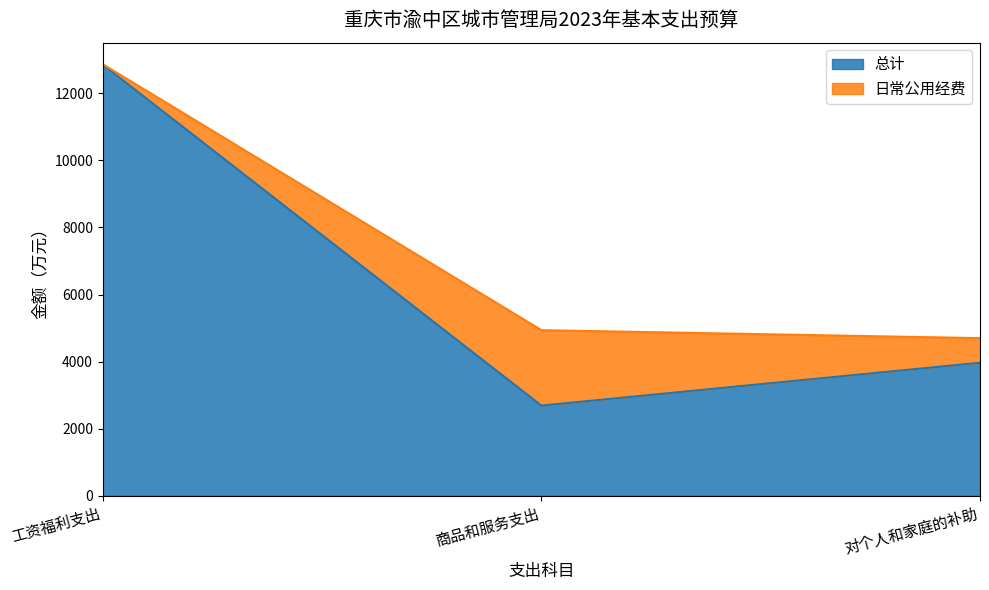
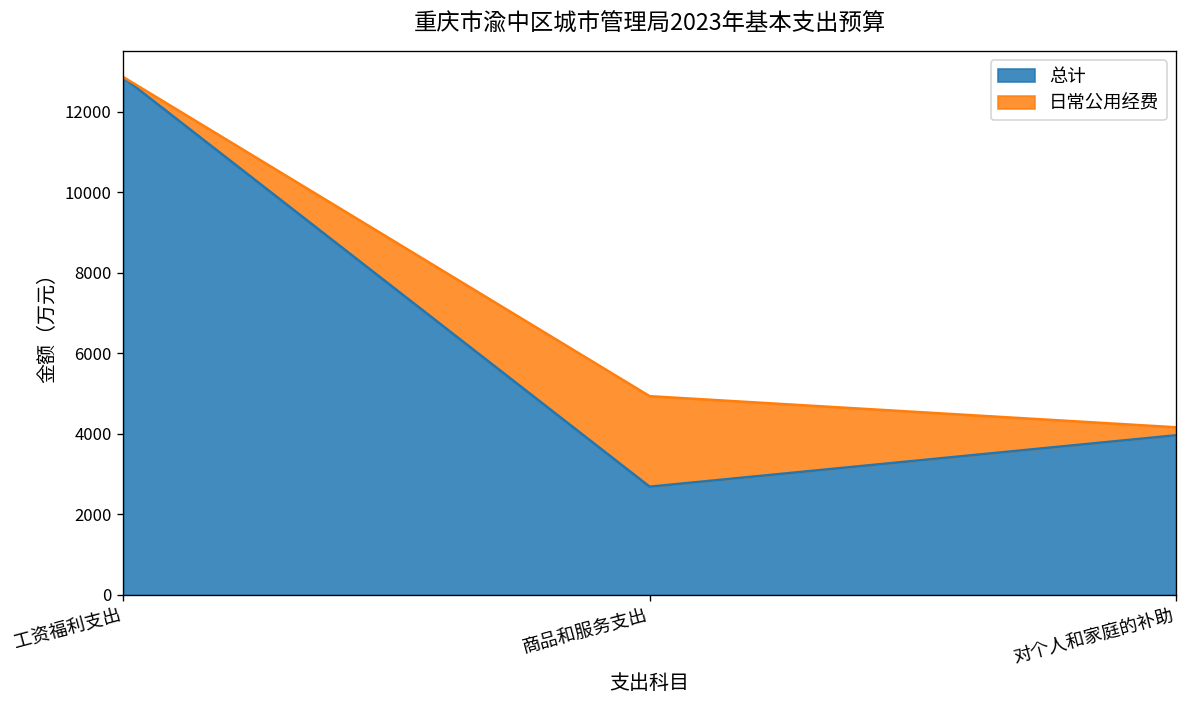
  {
    "总计": {
      "商品和服务支出": 2700,
      "对个人和家庭的补助": 4000
    },
    "日常公用经费": {
      "商品和服务支出": 2200,
-     "对个人和家庭的补助": 700
+     "对个人和家庭的补助": 200
    }
  }
